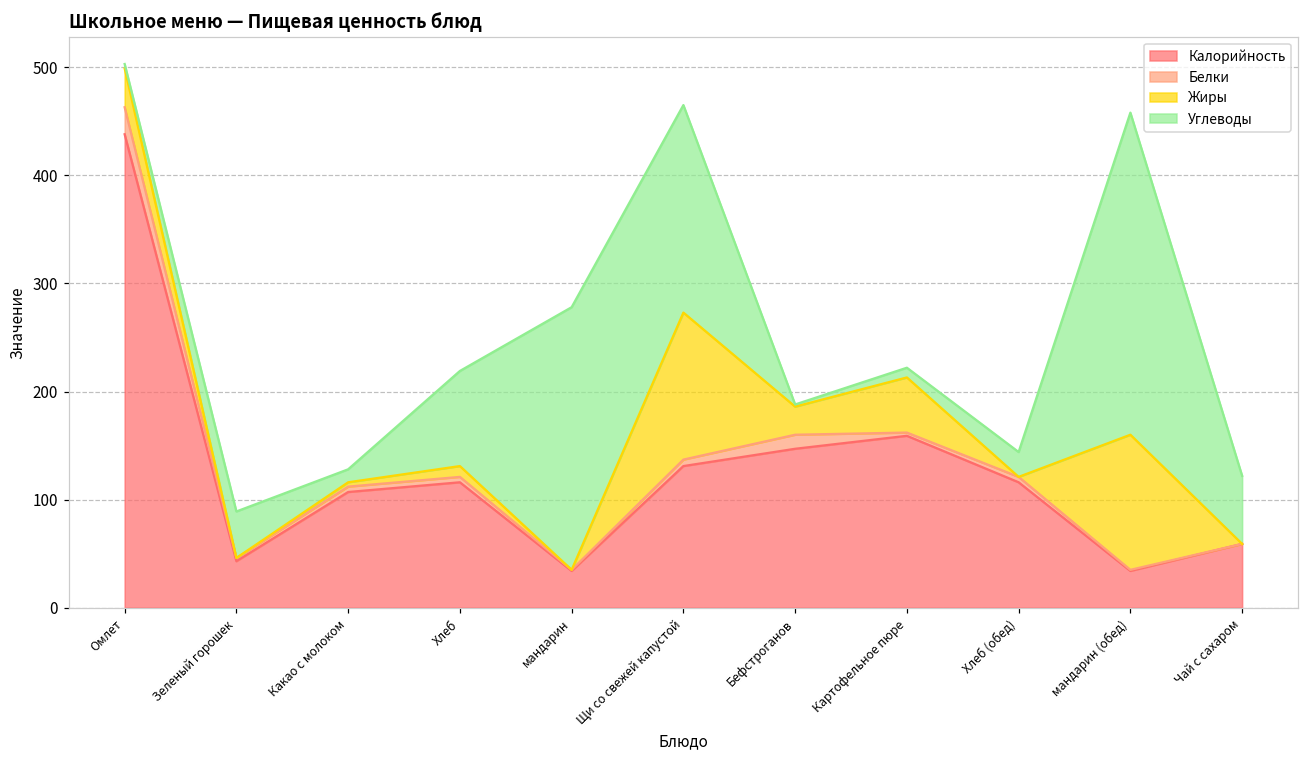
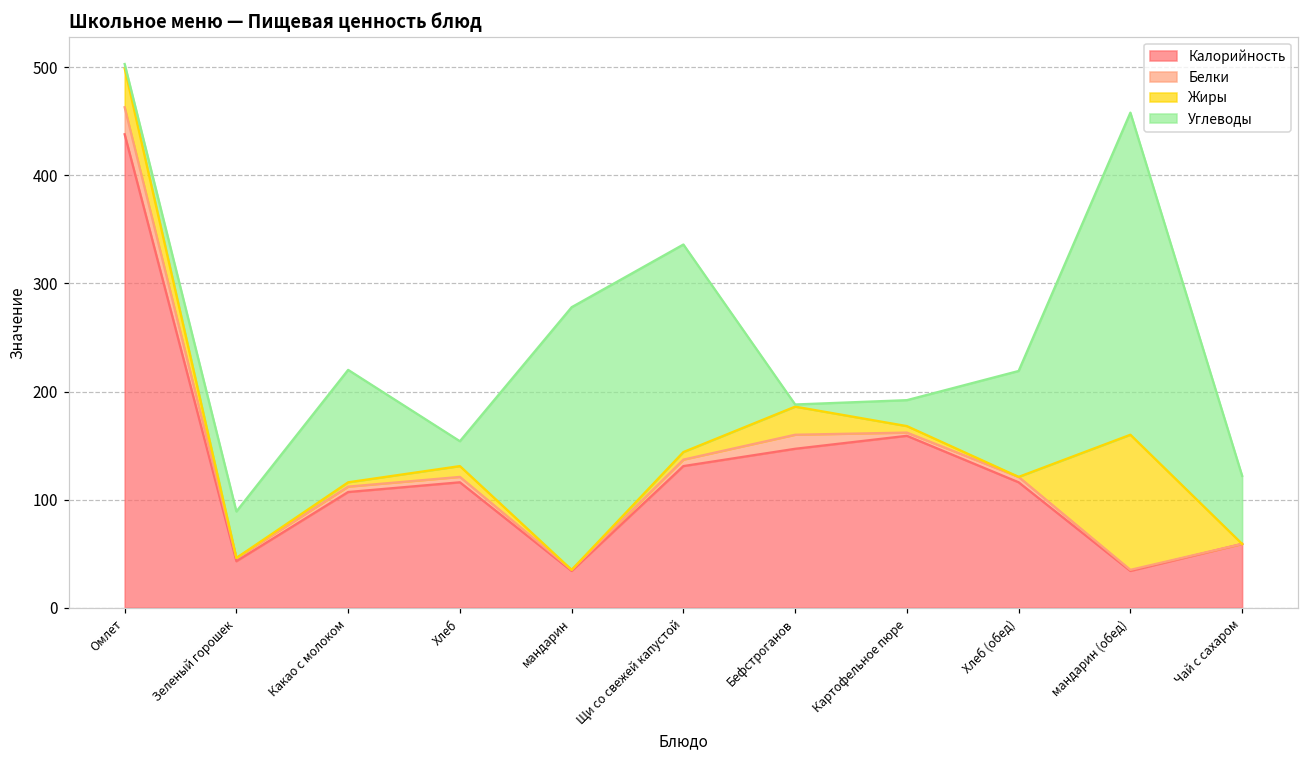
  {
    "Жиры": {
      "Омлет": 40,
      "Какао с молоком": 0,
      "Хлеб": 10,
-     "Щи со свежей капустой": 140,
-     "Картофельное пюре": 50,
+     "Щи со свежей капустой": 10,
+     "Картофельное пюре": 10,
      "мандарин (обед)": 130
    },
    "Углеводы": {
      "Омлет": 0,
      "Зеленый горошек": 40,
-     "Какао с молоком": 10,
-     "Хлеб": 90,
+     "Какао с молоком": 100,
+     "Хлеб": 20,
      "мандарин": 240,
      "Щи со свежей капустой": 190,
-     "Картофельное пюре": 10,
-     "Хлеб (обед)": 20,
+     "Картофельное пюре": 20,
+     "Хлеб (обед)": 100,
      "мандарин (обед)": 300,
      "Чай с сахаром": 60
    }
  }
